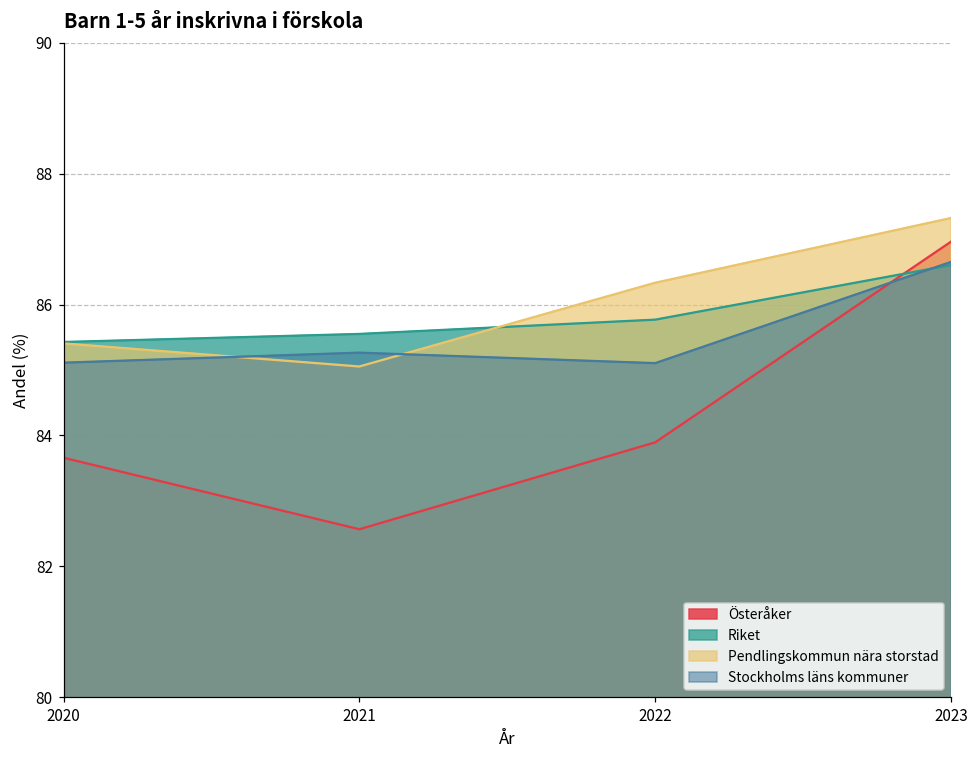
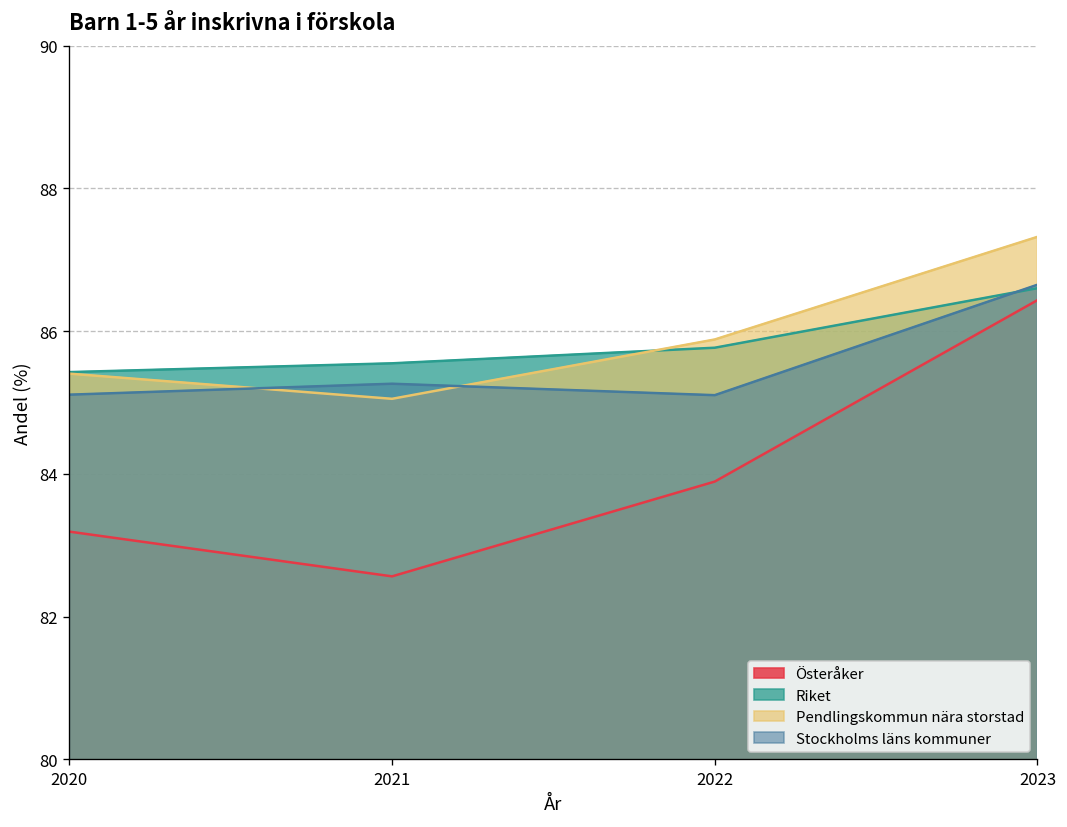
  {
    "Österåker": {
-     "2020": 83.7,
+     "2020": 83.2,
      "2021": 82.6,
      "2022": 83.9,
-     "2023": 87.0
+     "2023": 86.4
    },
    "Pendlingskommun nära storstad": {
      "2021": 85.1,
-     "2022": 86.3,
+     "2022": 85.9,
      "2023": 87.3
    }
  }
